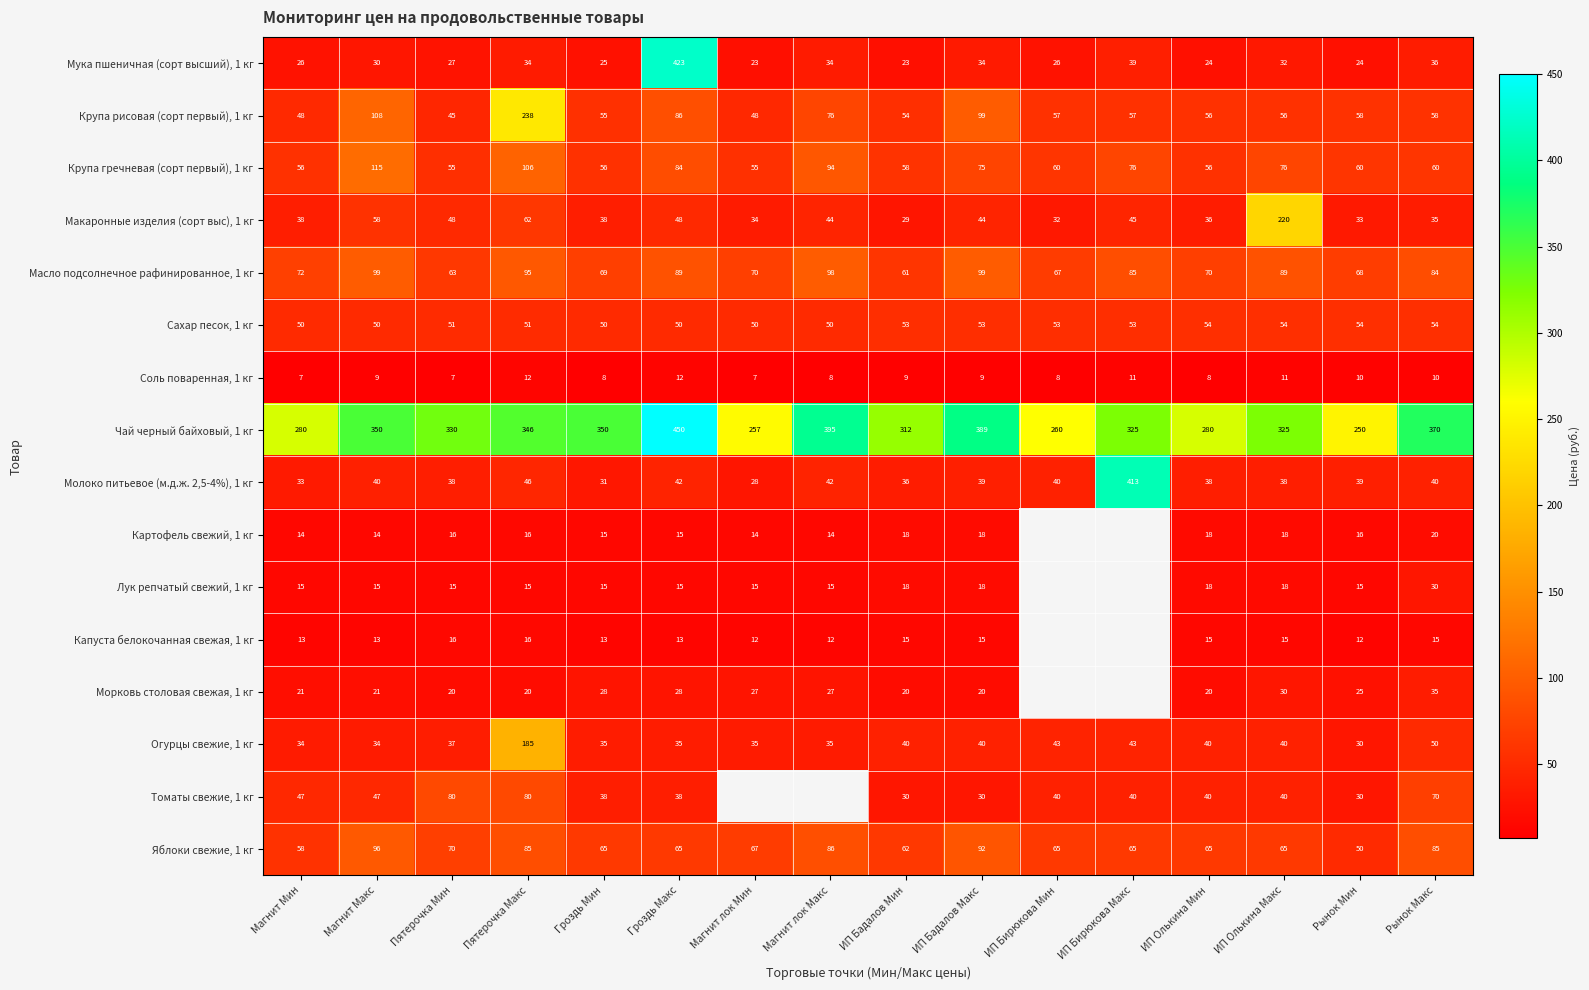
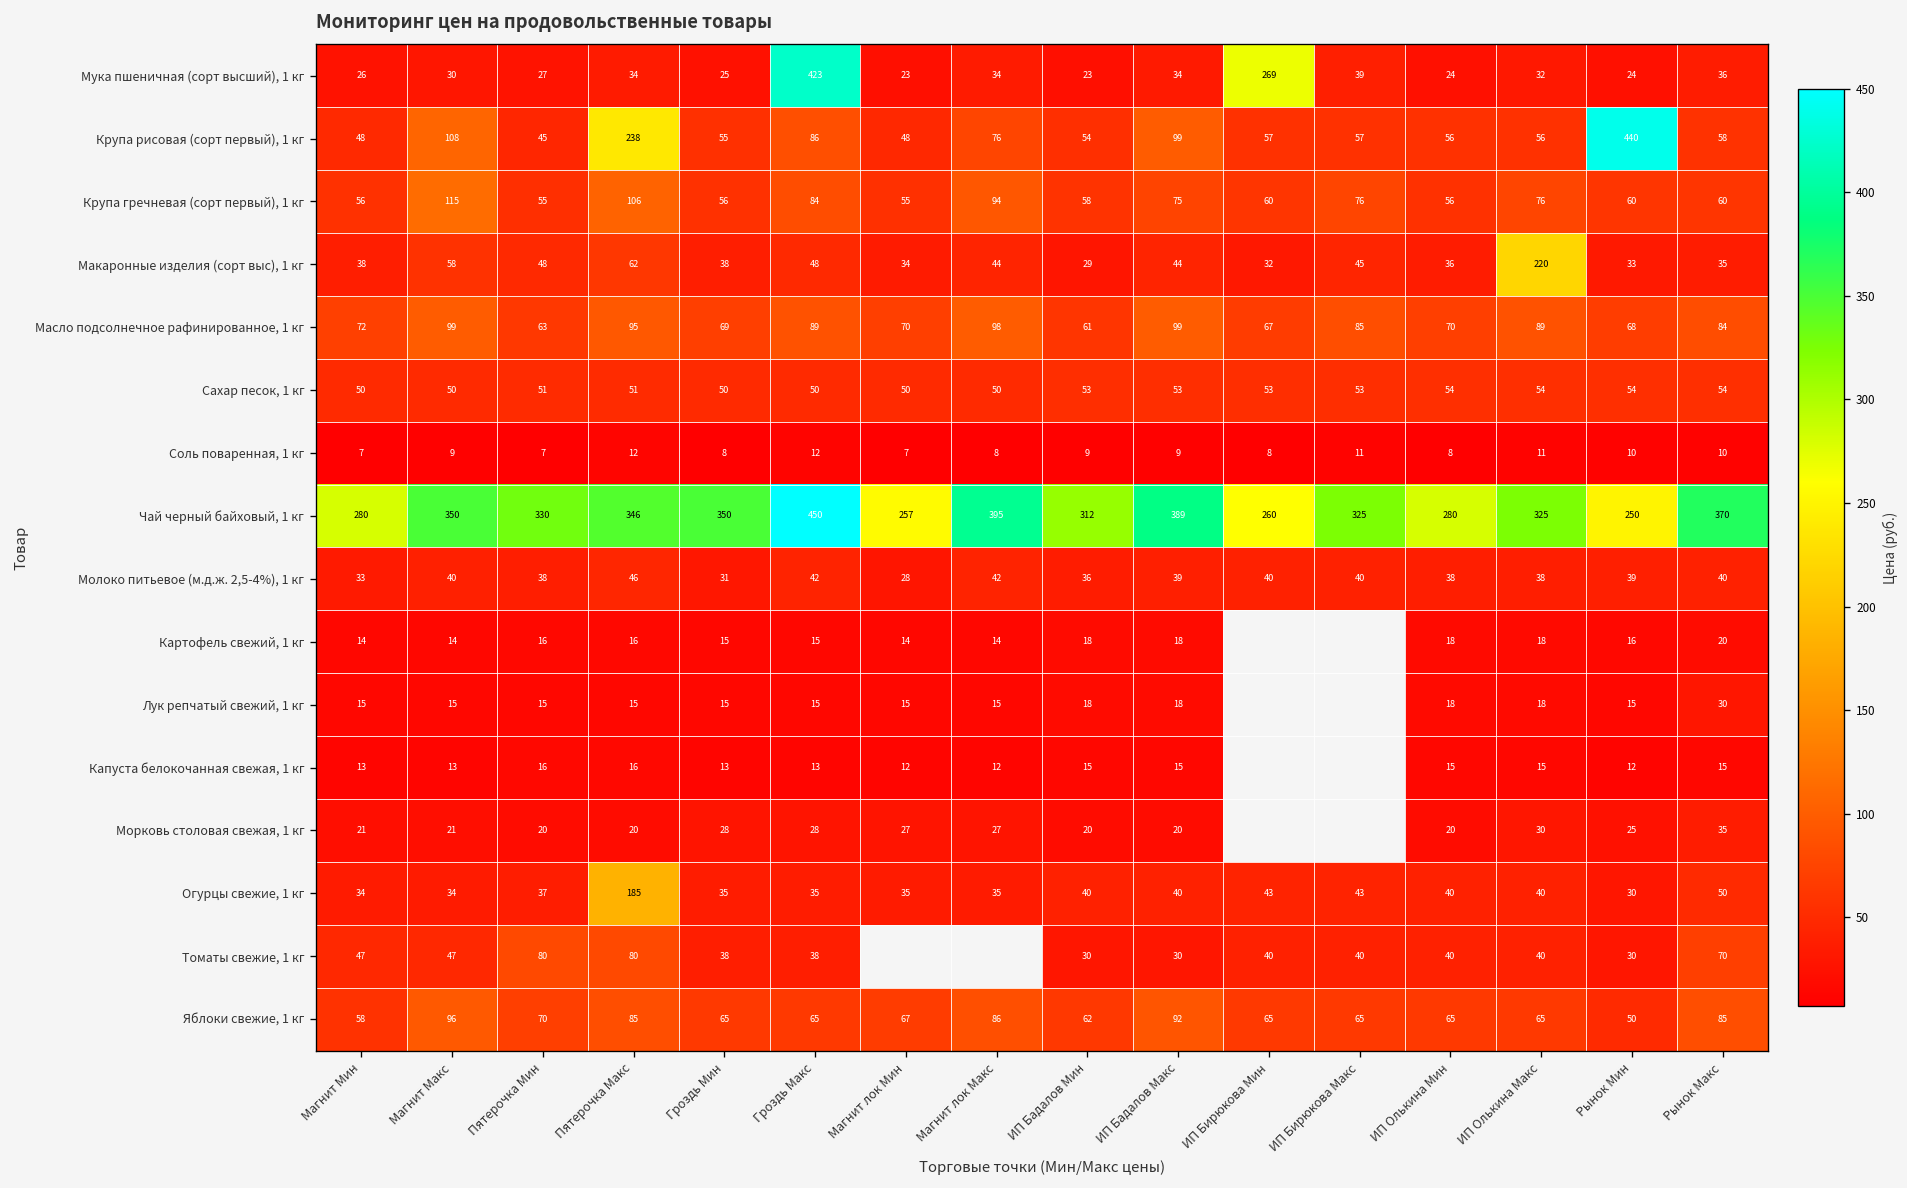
  {
    "Мука пшеничная (сорт высший), 1 кг": {
      "Магнит Мин": 26,
      "Магнит Макс": 30,
      "Пятерочка Мин": 27,
      "Пятерочка Макс": 34,
      "Гроздь Мин": 25,
      "Гроздь Макс": 423,
      "Магнит лок Мин": 23,
      "Магнит лок Макс": 34,
      "ИП Бадалов Мин": 23,
      "ИП Бадалов Макс": 34,
-     "ИП Бирюкова Мин": 26,
+     "ИП Бирюкова Мин": 269,
      "ИП Бирюкова Макс": 39,
      "ИП Олькина Мин": 24,
      "ИП Олькина Макс": 32,
      "Рынок Мин": 24,
      "Рынок Макс": 36
    },
    "Крупа рисовая (сорт первый), 1 кг": {
      "Магнит Мин": 48,
      "Магнит Макс": 108,
      "Пятерочка Мин": 45,
      "Пятерочка Макс": 238,
      "Гроздь Мин": 55,
      "Гроздь Макс": 86,
      "Магнит лок Мин": 48,
      "Магнит лок Макс": 76,
      "ИП Бадалов Мин": 54,
      "ИП Бадалов Макс": 99,
      "ИП Бирюкова Мин": 57,
      "ИП Бирюкова Макс": 57,
      "ИП Олькина Мин": 56,
      "ИП Олькина Макс": 56,
-     "Рынок Мин": 58,
+     "Рынок Мин": 440,
      "Рынок Макс": 58
    },
    "Молоко питьевое (м.д.ж. 2,5-4%), 1 кг": {
      "Магнит Мин": 33,
      "Магнит Макс": 40,
      "Пятерочка Мин": 38,
      "Пятерочка Макс": 46,
      "Гроздь Мин": 31,
      "Гроздь Макс": 42,
      "Магнит лок Мин": 28,
      "Магнит лок Макс": 42,
      "ИП Бадалов Мин": 36,
      "ИП Бадалов Макс": 39,
      "ИП Бирюкова Мин": 40,
-     "ИП Бирюкова Макс": 413,
+     "ИП Бирюкова Макс": 40,
      "ИП Олькина Мин": 38,
      "ИП Олькина Макс": 38,
      "Рынок Мин": 39,
      "Рынок Макс": 40
    }
  }
